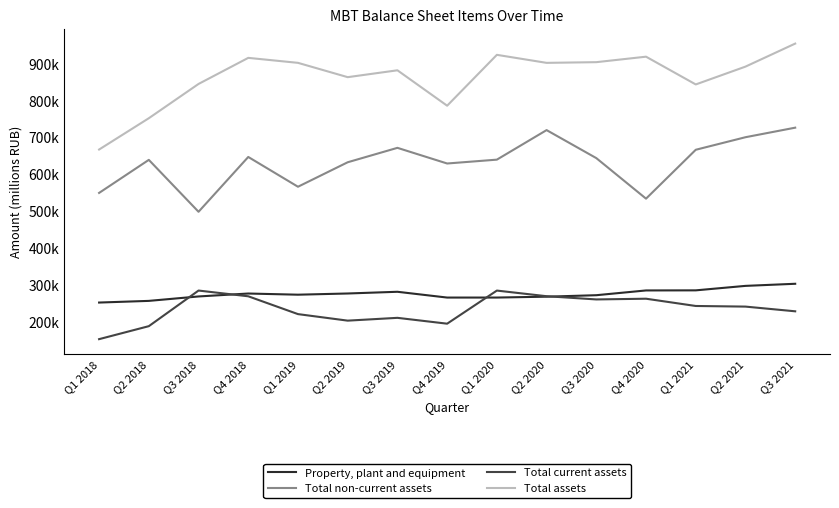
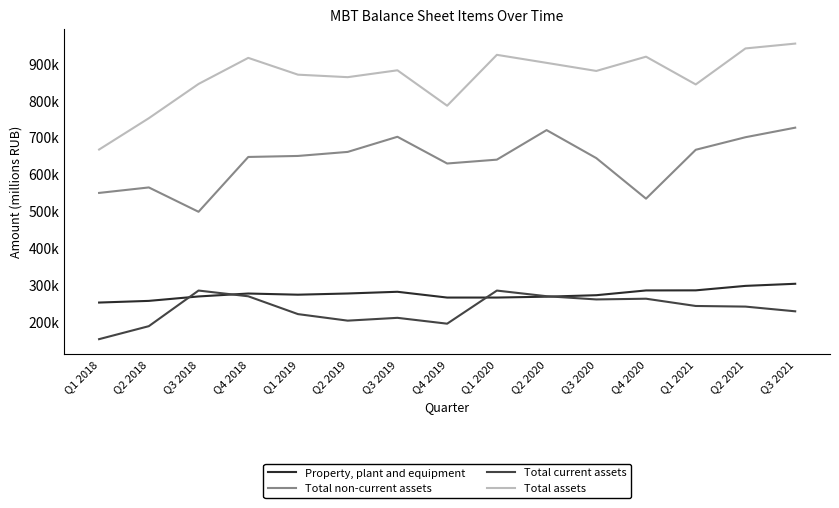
  {
    "Total non-current assets": {
      "Q1 2018": 550000,
-     "Q2 2018": 640000,
+     "Q2 2018": 560000,
      "Q3 2018": 500000,
      "Q4 2018": 650000,
-     "Q1 2019": 570000,
-     "Q2 2019": 630000,
-     "Q3 2019": 670000,
+     "Q1 2019": 650000,
+     "Q2 2019": 660000,
+     "Q3 2019": 700000,
      "Q4 2019": 630000,
      "Q1 2020": 640000,
      "Q2 2020": 720000,
      "Q3 2020": 640000,
      "Q4 2020": 530000,
      "Q1 2021": 670000,
      "Q2 2021": 700000,
      "Q3 2021": 730000
    },
    "Total assets": {
      "Q1 2018": 670000,
      "Q2 2018": 750000,
      "Q3 2018": 850000,
      "Q4 2018": 920000,
-     "Q1 2019": 900000,
+     "Q1 2019": 870000,
      "Q2 2019": 860000,
      "Q3 2019": 880000,
      "Q4 2019": 790000,
      "Q1 2020": 920000,
      "Q2 2020": 900000,
-     "Q3 2020": 900000,
+     "Q3 2020": 880000,
      "Q4 2020": 920000,
      "Q1 2021": 840000,
-     "Q2 2021": 890000,
+     "Q2 2021": 940000,
      "Q3 2021": 950000
    }
  }
